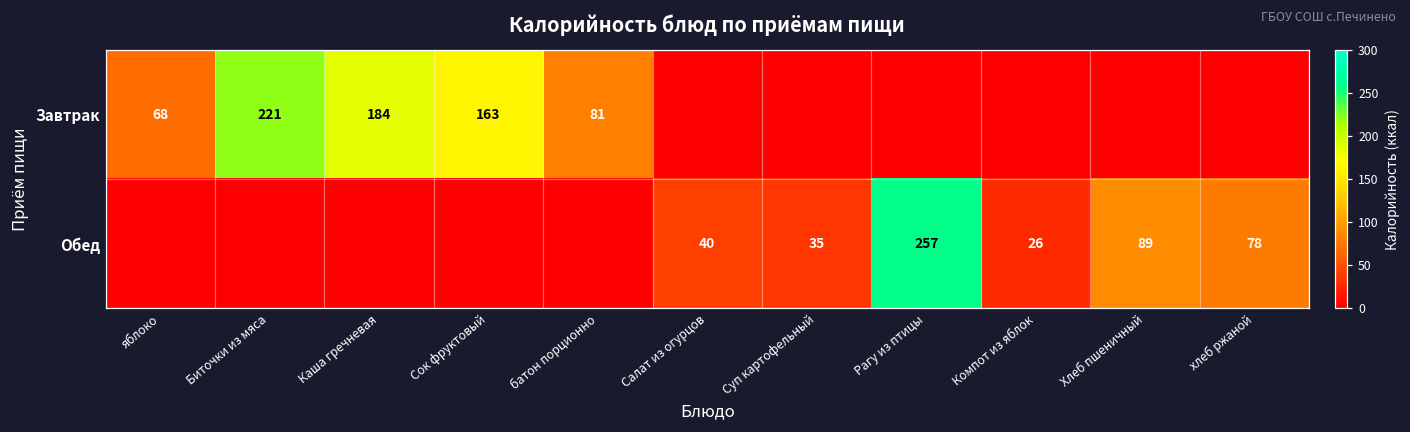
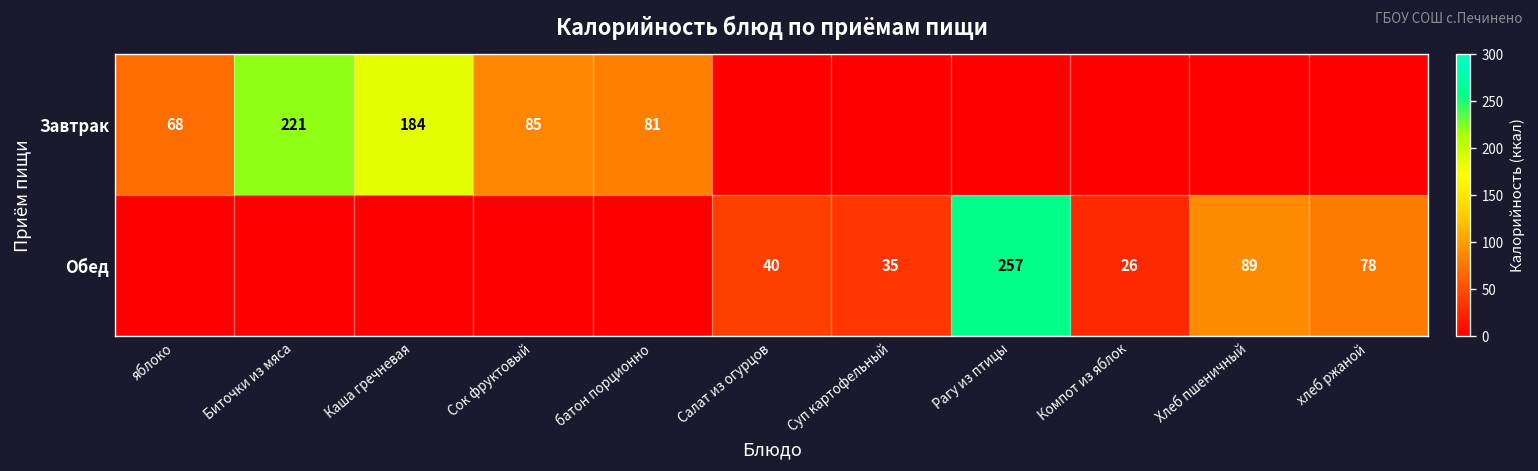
  {
    "Завтрак": {
      "яблоко": 68,
      "Биточки из мяса": 221,
      "Каша гречневая": 184,
-     "Сок фруктовый": 163,
+     "Сок фруктовый": 85,
      "батон порционно": 81
    },
    "Обед": {
      "Салат из огурцов": 40,
      "Суп картофельный": 35,
      "Рагу из птицы": 257,
      "Компот из яблок": 26,
      "Хлеб пшеничный": 89,
      "хлеб ржаной": 78
    }
  }
